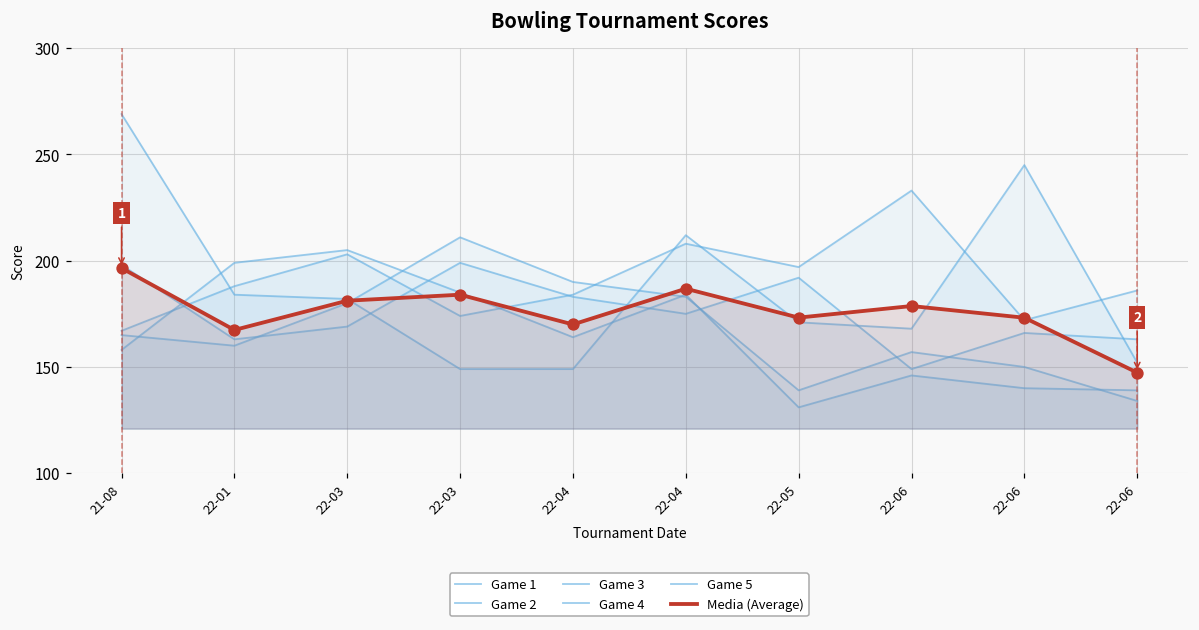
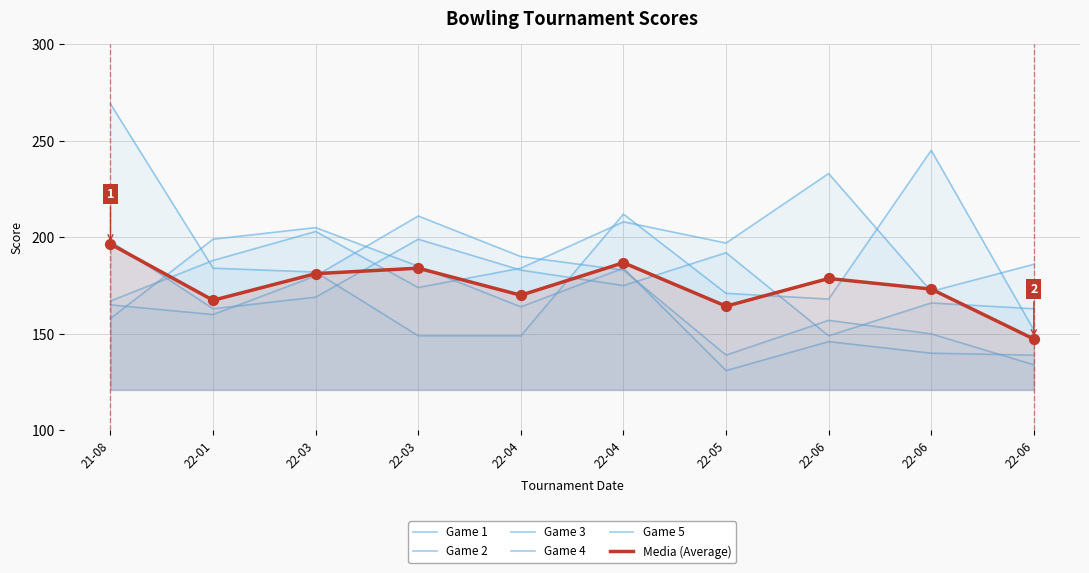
  {
    "Media (Average)": {
      "21-08": 197,
      "22-01": 167,
-     "22-05": 173
+     "22-05": 164
    }
  }
